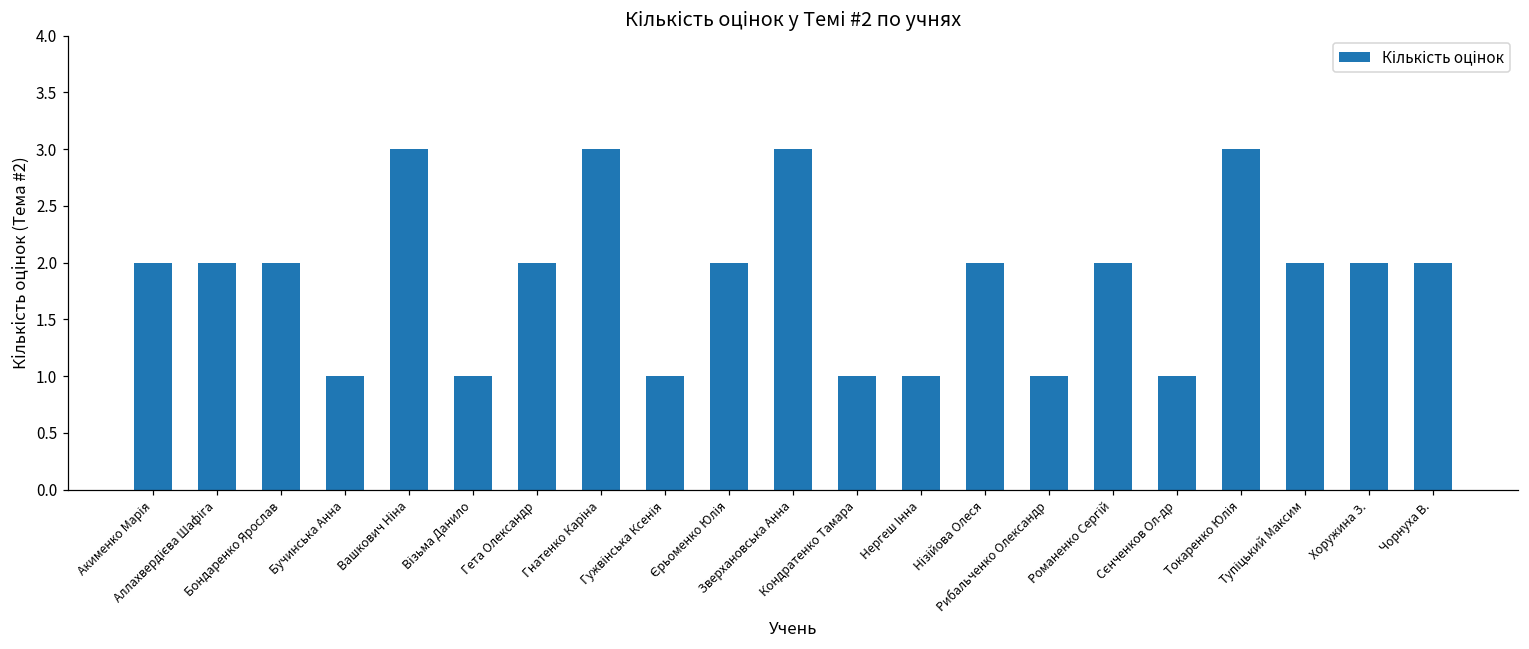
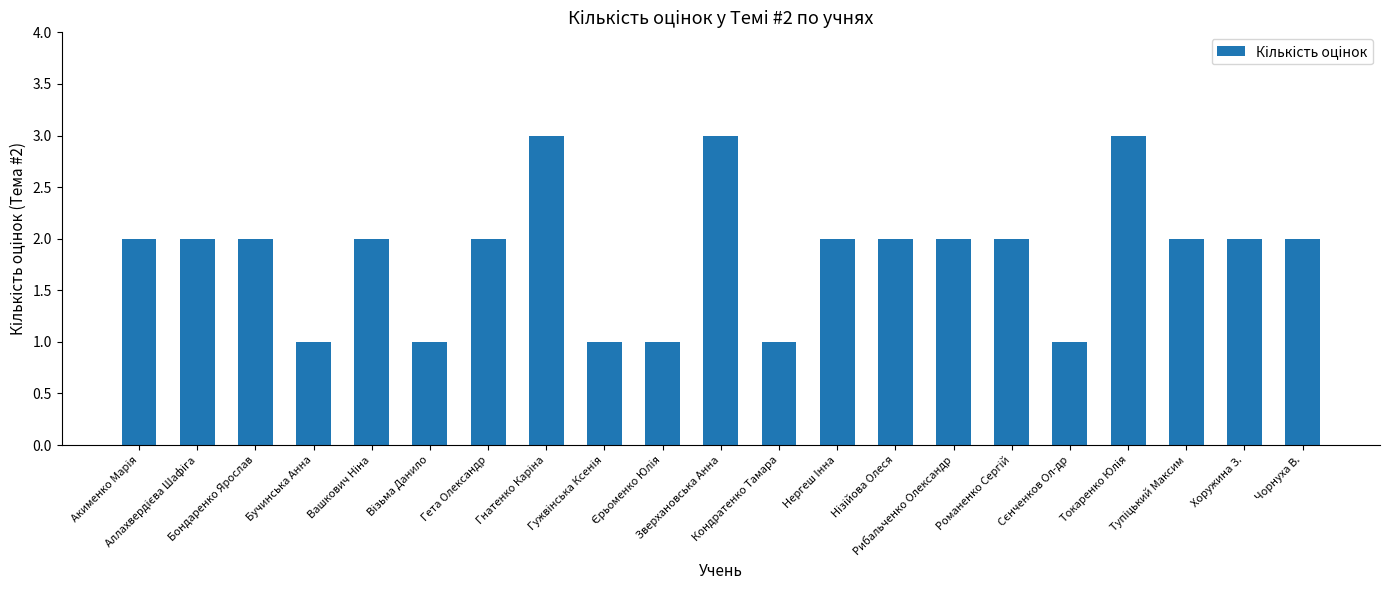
  {
    "Акименко Марія": 2,
    "Аллахвердієва Шафіга": 2,
    "Бондаренко Ярослав": 2,
    "Бучинська Анна": 1,
-   "Вашкович Ніна": 3,
+   "Вашкович Ніна": 2,
    "Візьма Данило": 1,
    "Гета Олександр": 2,
    "Гнатенко Каріна": 3,
    "Гужвінська Ксенія": 1,
-   "Єрьоменко Юлія": 2,
+   "Єрьоменко Юлія": 1,
    "Зверхановська Анна": 3,
    "Кондратенко Тамара": 1,
-   "Нергеш Інна": 1,
+   "Нергеш Інна": 2,
    "Нізійова Олеся": 2,
-   "Рибальченко Олександр": 1,
+   "Рибальченко Олександр": 2,
    "Романенко Сергій": 2,
    "Сєнченков Ол-др": 1,
    "Токаренко Юлія": 3,
    "Тупіцький Максим": 2,
    "Хоружина З.": 2,
    "Чорнуха В.": 2
  }
